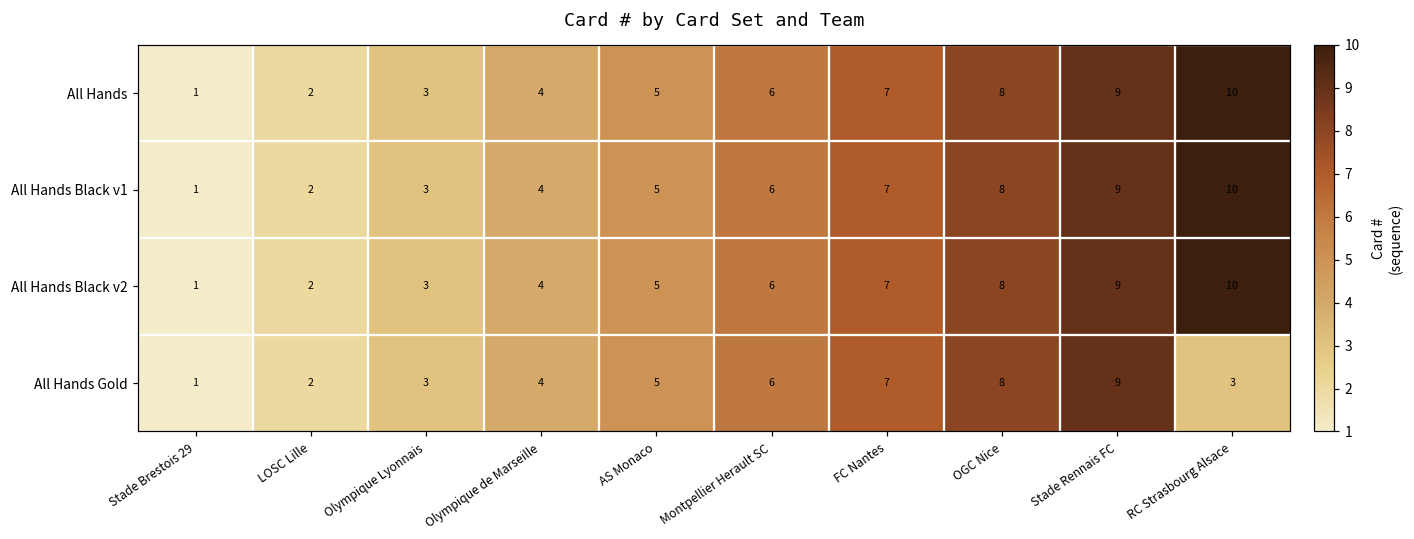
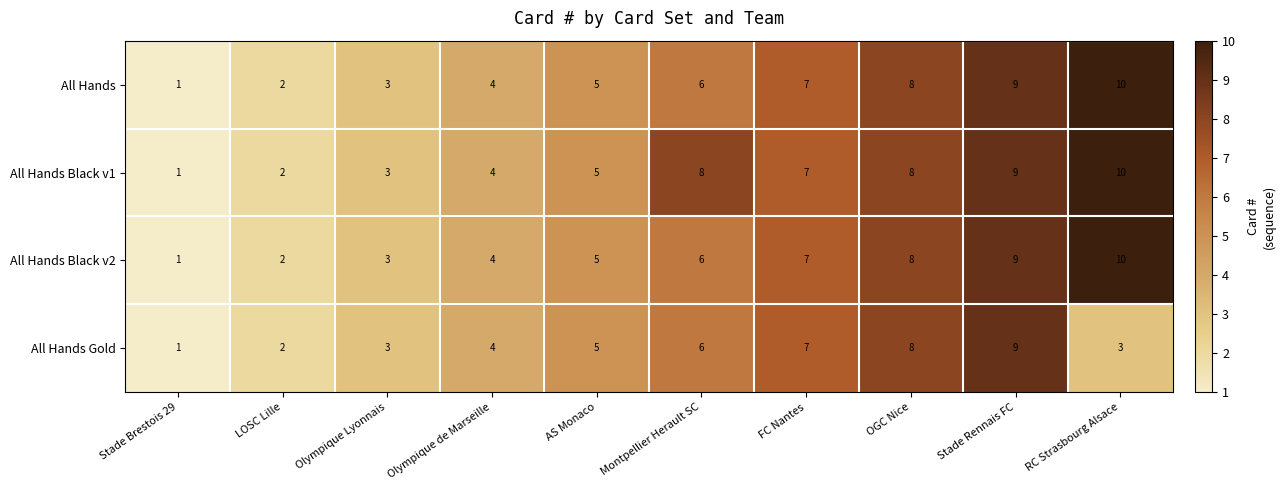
  {
    "All Hands": {
      "Stade Brestois 29": 1,
      "LOSC Lille": 2,
      "Olympique Lyonnais": 3,
      "Olympique de Marseille": 4,
      "AS Monaco": 5,
      "Montpellier Herault SC": 6,
      "FC Nantes": 7,
      "OGC Nice": 8,
      "Stade Rennais FC": 9,
      "RC Strasbourg Alsace": 10
    },
    "All Hands Black v1": {
      "Stade Brestois 29": 1,
      "LOSC Lille": 2,
      "Olympique Lyonnais": 3,
      "Olympique de Marseille": 4,
      "AS Monaco": 5,
-     "Montpellier Herault SC": 6,
+     "Montpellier Herault SC": 8,
      "FC Nantes": 7,
      "OGC Nice": 8,
      "Stade Rennais FC": 9,
      "RC Strasbourg Alsace": 10
    },
    "All Hands Black v2": {
      "Stade Brestois 29": 1,
      "LOSC Lille": 2,
      "Olympique Lyonnais": 3,
      "Olympique de Marseille": 4,
      "AS Monaco": 5,
      "Montpellier Herault SC": 6,
      "FC Nantes": 7,
      "OGC Nice": 8,
      "Stade Rennais FC": 9,
      "RC Strasbourg Alsace": 10
    },
    "All Hands Gold": {
      "Stade Brestois 29": 1,
      "LOSC Lille": 2,
      "Olympique Lyonnais": 3,
      "Olympique de Marseille": 4,
      "AS Monaco": 5,
      "Montpellier Herault SC": 6,
      "FC Nantes": 7,
      "OGC Nice": 8,
      "Stade Rennais FC": 9,
      "RC Strasbourg Alsace": 3
    }
  }
